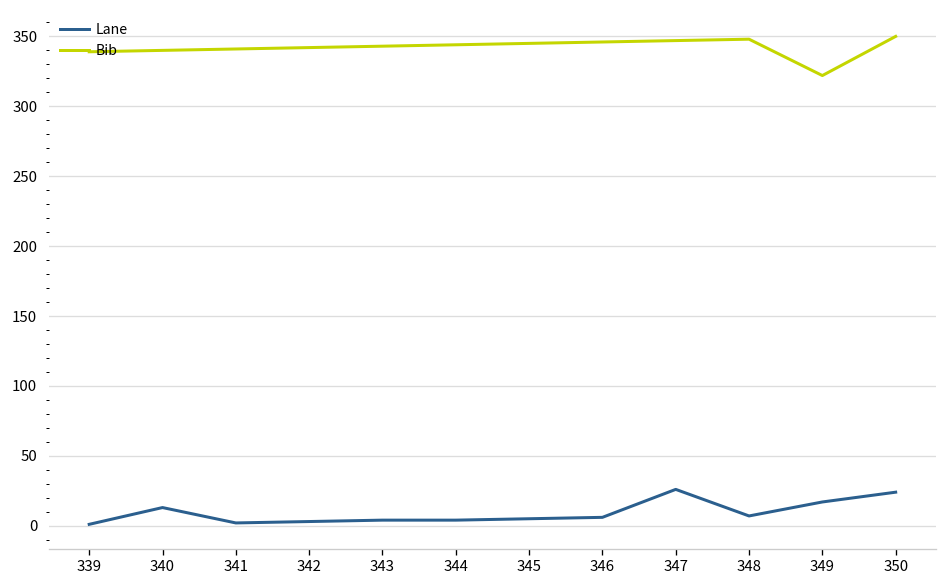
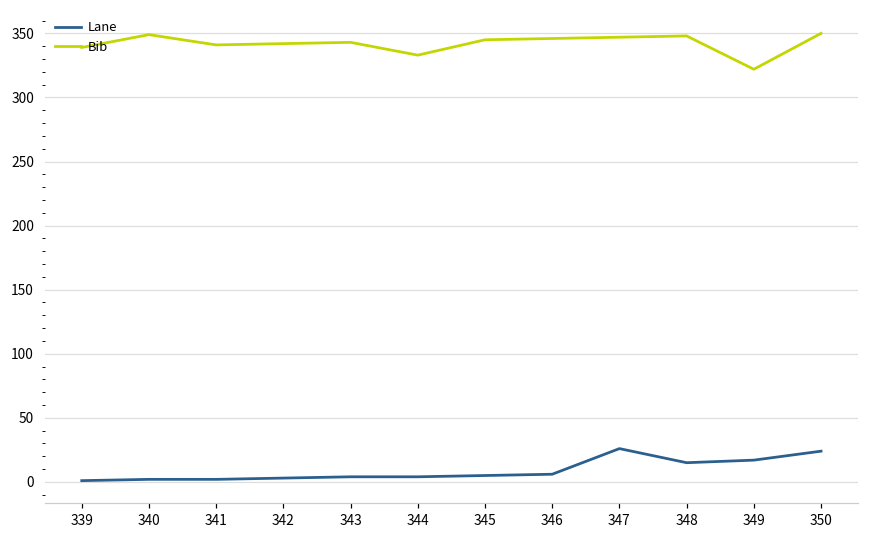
  {
    "Lane": {
      "339": 1,
-     "340": 13,
+     "340": 2,
      "341": 2,
      "342": 3,
      "343": 4,
      "344": 4,
      "345": 5,
      "346": 6,
      "347": 26,
-     "348": 7,
+     "348": 15,
      "349": 17,
      "350": 24
    },
    "Bib": {
      "339": 339,
-     "340": 340,
+     "340": 349,
      "341": 341,
      "342": 342,
      "343": 343,
-     "344": 344,
+     "344": 333,
      "345": 345,
      "346": 346,
      "347": 347,
      "348": 348,
      "349": 322,
      "350": 350
    }
  }
